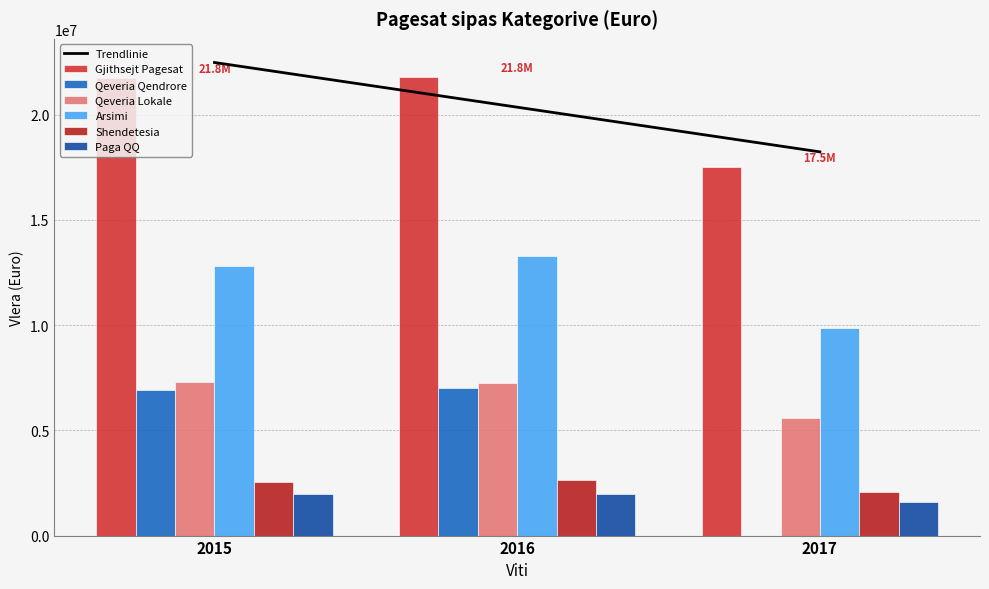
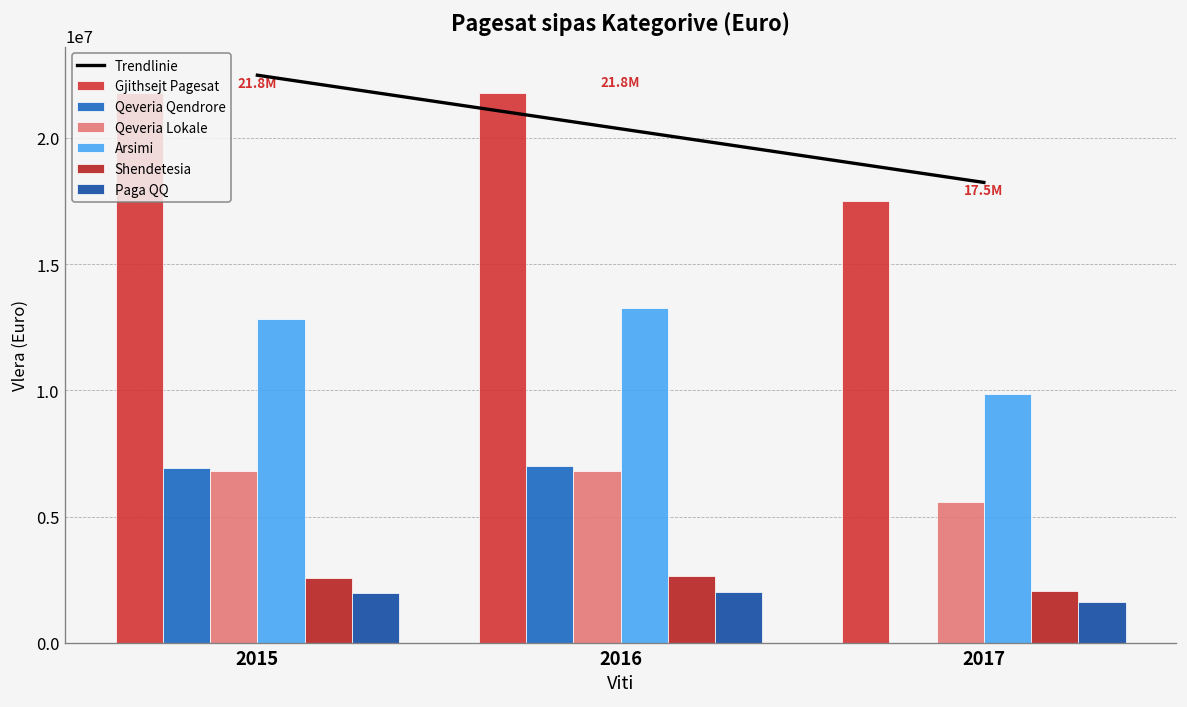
  {
    "Trendlinie": {
      "2016": 20400000
    },
    "Qeveria Lokale": {
-     "2015": 7300000,
-     "2016": 7200000,
+     "2015": 6800000,
+     "2016": 6800000,
      "2017": 5600000
    },
    "Arsimi": {
      "2015": 12800000,
      "2016": 13300000,
      "2017": 9900000
    }
  }
